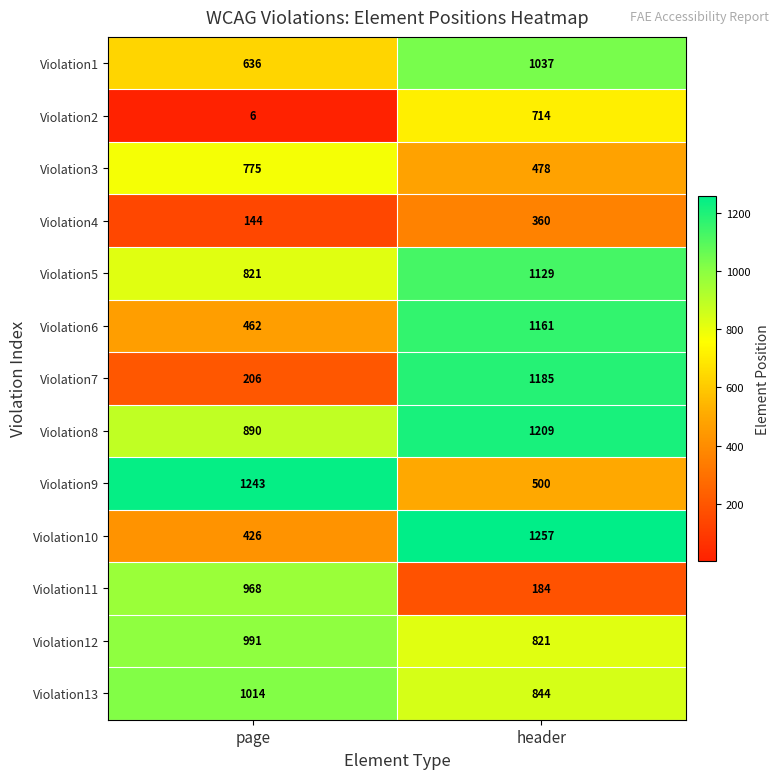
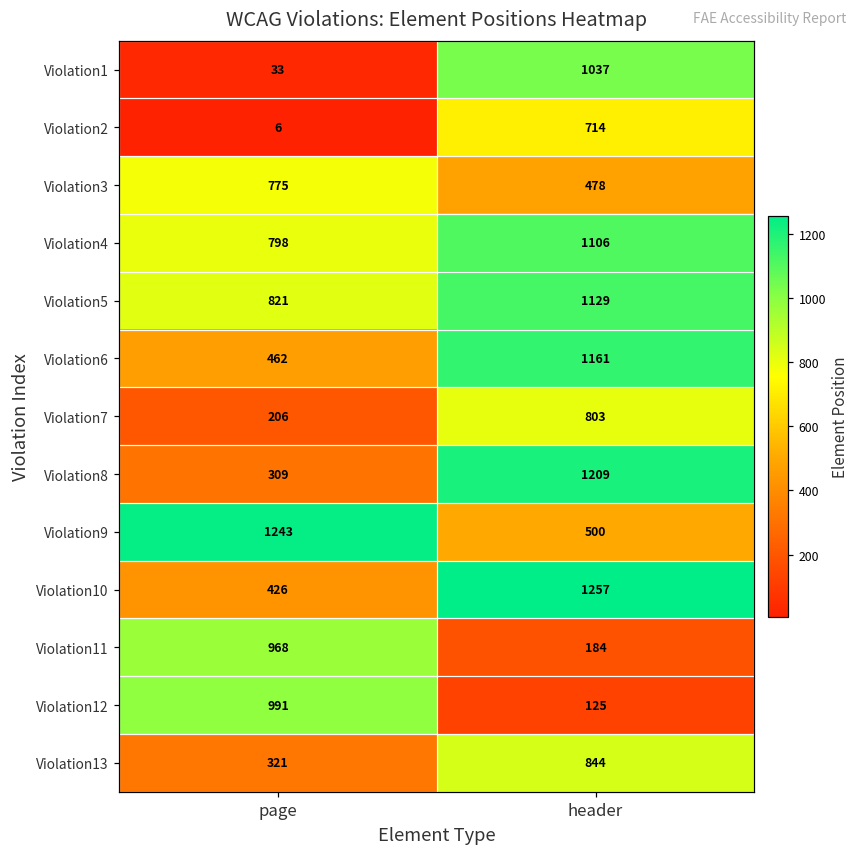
  {
    "Violation1": {
-     "page": 636,
+     "page": 33,
      "header": 1037
    },
    "Violation2": {
      "page": 6,
      "header": 714
    },
    "Violation3": {
      "page": 775,
      "header": 478
    },
    "Violation4": {
-     "page": 144,
-     "header": 360
+     "page": 798,
+     "header": 1106
    },
    "Violation5": {
      "page": 821,
      "header": 1129
    },
    "Violation6": {
      "page": 462,
      "header": 1161
    },
    "Violation7": {
      "page": 206,
-     "header": 1185
+     "header": 803
    },
    "Violation8": {
-     "page": 890,
+     "page": 309,
      "header": 1209
    },
    "Violation9": {
      "page": 1243,
      "header": 500
    },
    "Violation10": {
      "page": 426,
      "header": 1257
    },
    "Violation11": {
      "page": 968,
      "header": 184
    },
    "Violation12": {
      "page": 991,
-     "header": 821
+     "header": 125
    },
    "Violation13": {
-     "page": 1014,
+     "page": 321,
      "header": 844
    }
  }
